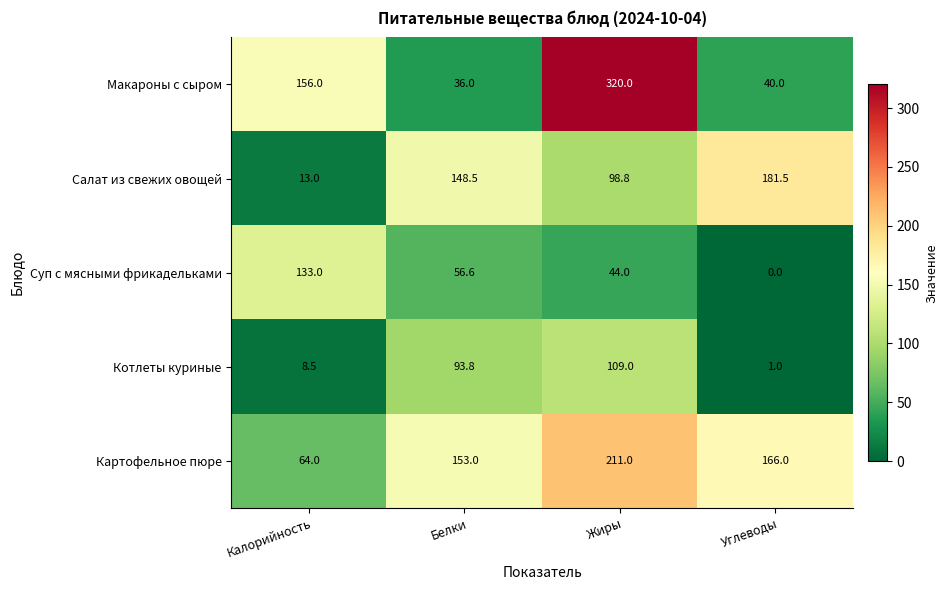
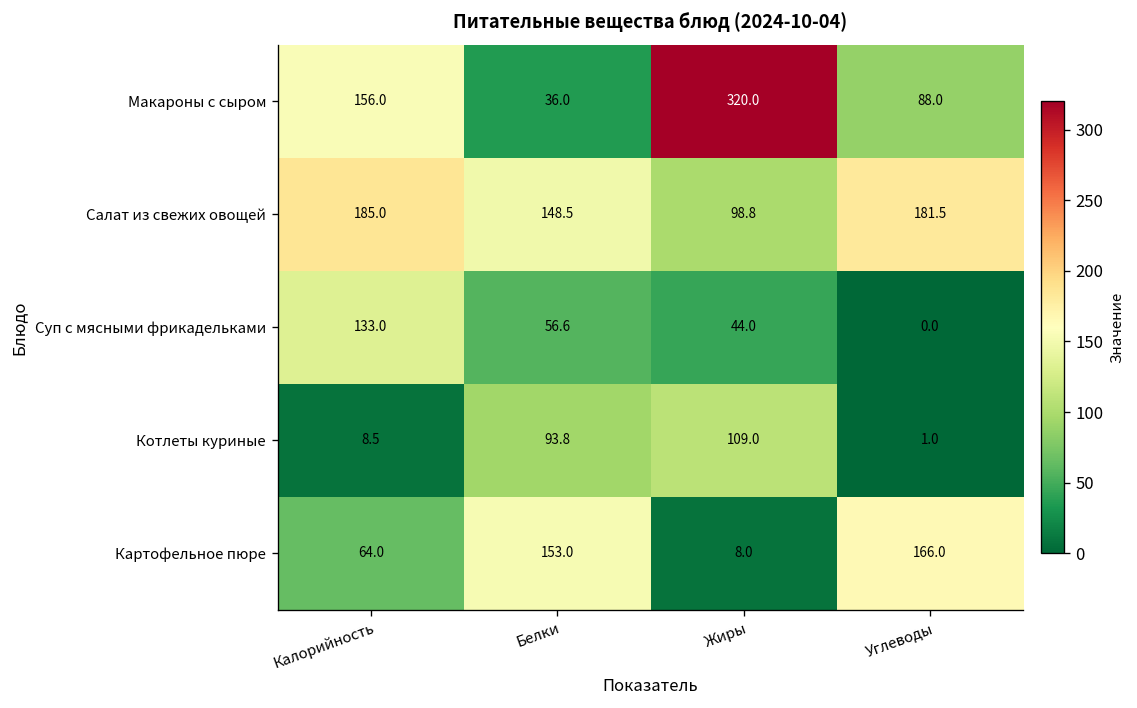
  {
    "Макароны с сыром": {
      "Калорийность": 156.0,
      "Белки": 36.0,
      "Жиры": 320.0,
-     "Углеводы": 40.0
+     "Углеводы": 88.0
    },
    "Салат из свежих овощей": {
-     "Калорийность": 13.0,
+     "Калорийность": 185.0,
      "Белки": 148.5,
      "Жиры": 98.8,
      "Углеводы": 181.5
    },
    "Суп с мясными фрикадельками": {
      "Калорийность": 133.0,
      "Белки": 56.6,
      "Жиры": 44.0,
      "Углеводы": 0.0
    },
    "Котлеты куриные": {
      "Калорийность": 8.5,
      "Белки": 93.8,
      "Жиры": 109.0,
      "Углеводы": 1.0
    },
    "Картофельное пюре": {
      "Калорийность": 64.0,
      "Белки": 153.0,
-     "Жиры": 211.0,
+     "Жиры": 8.0,
      "Углеводы": 166.0
    }
  }
